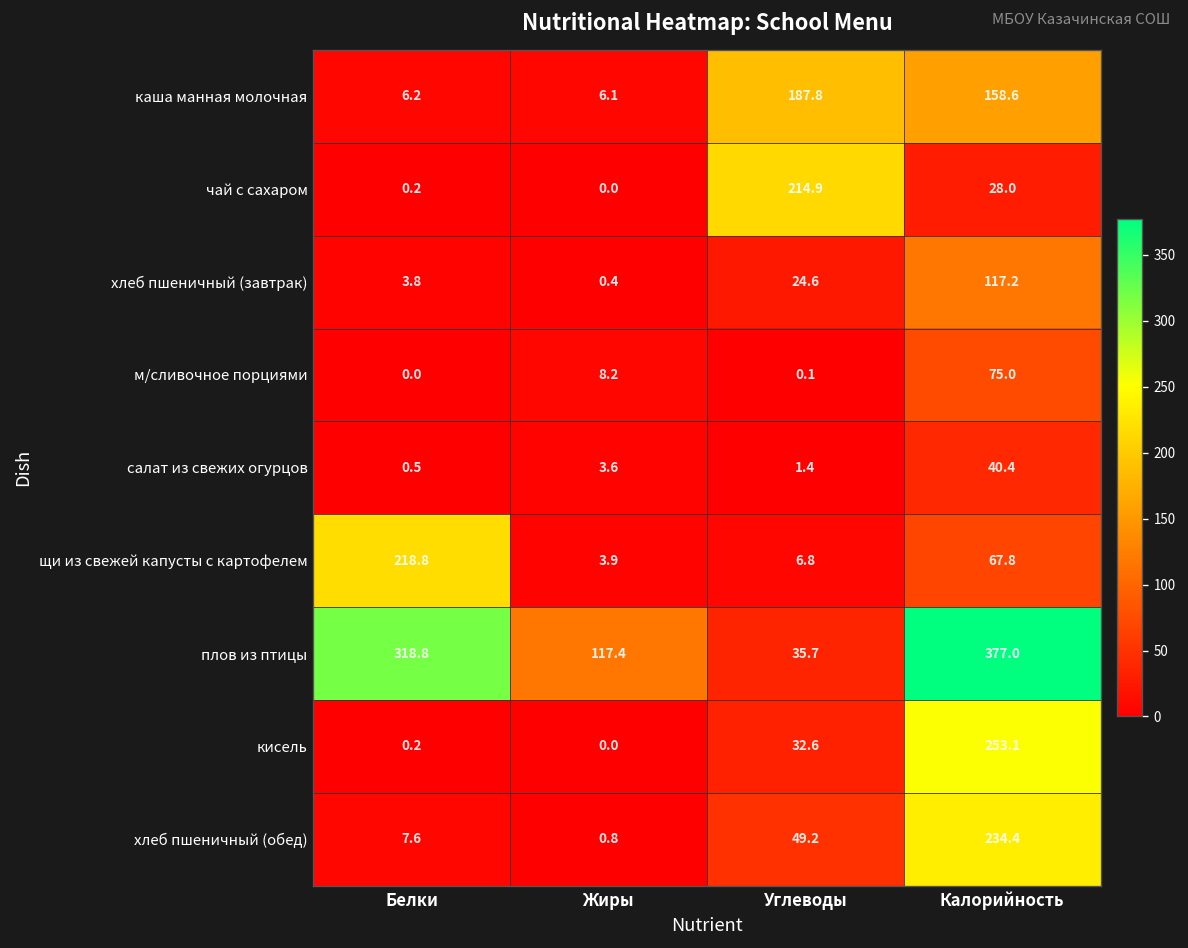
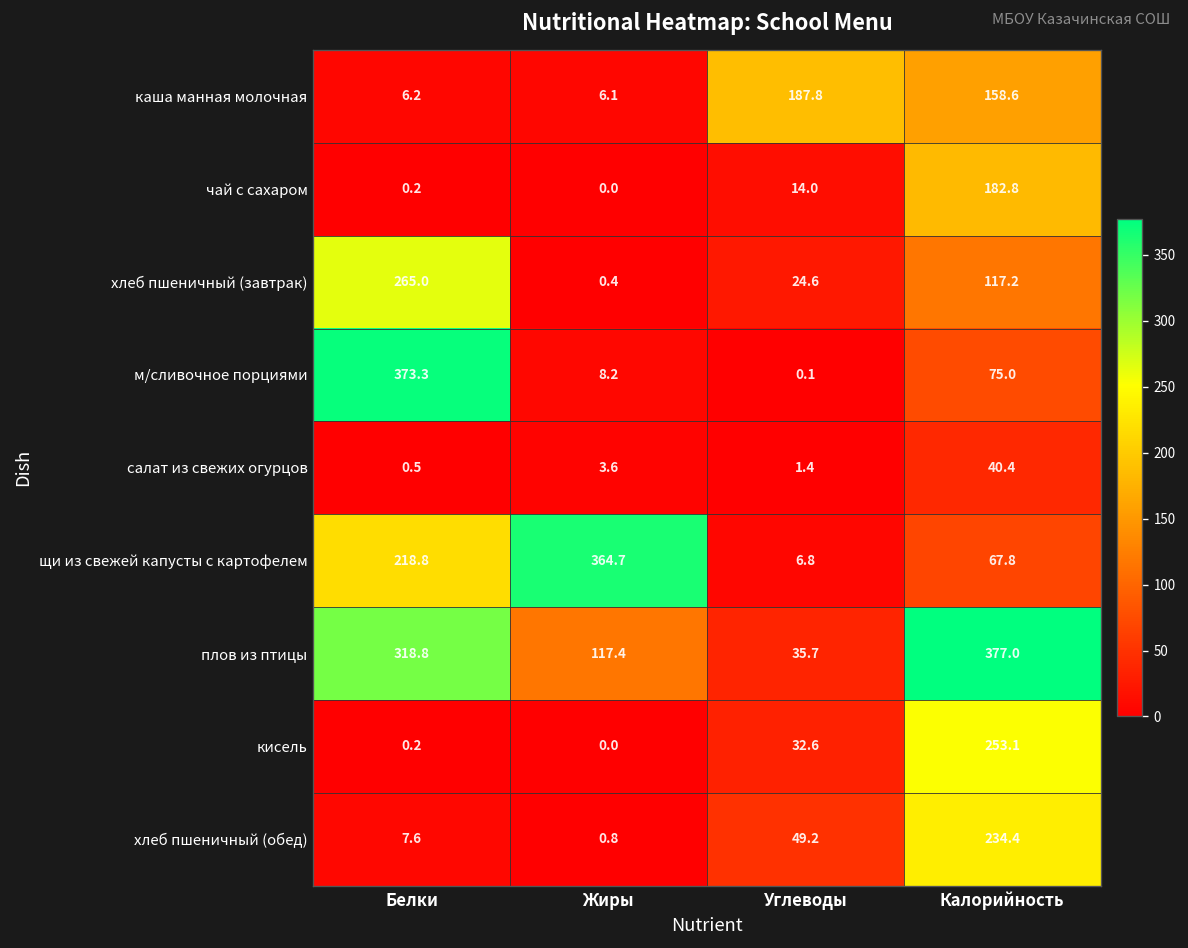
  {
    "каша манная молочная": {
      "Белки": 6.2,
      "Жиры": 6.1,
      "Углеводы": 187.8,
      "Калорийность": 158.6
    },
    "чай с сахаром": {
      "Белки": 0.2,
      "Жиры": 0.0,
-     "Углеводы": 214.9,
-     "Калорийность": 28.0
+     "Углеводы": 14.0,
+     "Калорийность": 182.8
    },
    "хлеб пшеничный (завтрак)": {
-     "Белки": 3.8,
+     "Белки": 265.0,
      "Жиры": 0.4,
      "Углеводы": 24.6,
      "Калорийность": 117.2
    },
    "м/сливочное порциями": {
-     "Белки": 0.0,
+     "Белки": 373.3,
      "Жиры": 8.2,
      "Углеводы": 0.1,
      "Калорийность": 75.0
    },
    "салат из свежих огурцов": {
      "Белки": 0.5,
      "Жиры": 3.6,
      "Углеводы": 1.4,
      "Калорийность": 40.4
    },
    "щи из свежей капусты с картофелем": {
      "Белки": 218.8,
-     "Жиры": 3.9,
+     "Жиры": 364.7,
      "Углеводы": 6.8,
      "Калорийность": 67.8
    },
    "плов из птицы": {
      "Белки": 318.8,
      "Жиры": 117.4,
      "Углеводы": 35.7,
      "Калорийность": 377.0
    },
    "кисель": {
      "Белки": 0.2,
      "Жиры": 0.0,
      "Углеводы": 32.6,
      "Калорийность": 253.1
    },
    "хлеб пшеничный (обед)": {
      "Белки": 7.6,
      "Жиры": 0.8,
      "Углеводы": 49.2,
      "Калорийность": 234.4
    }
  }
